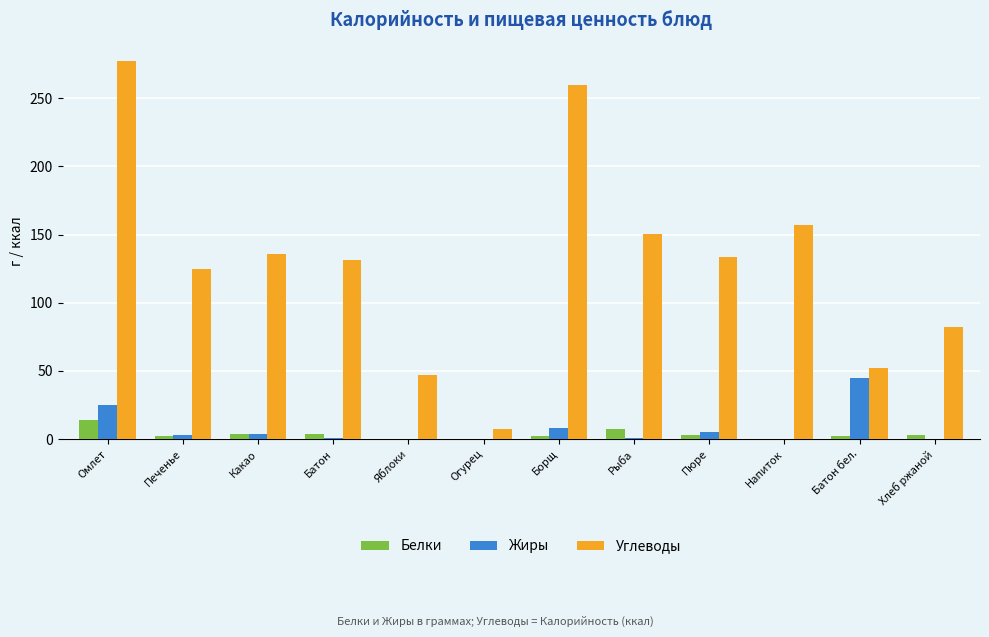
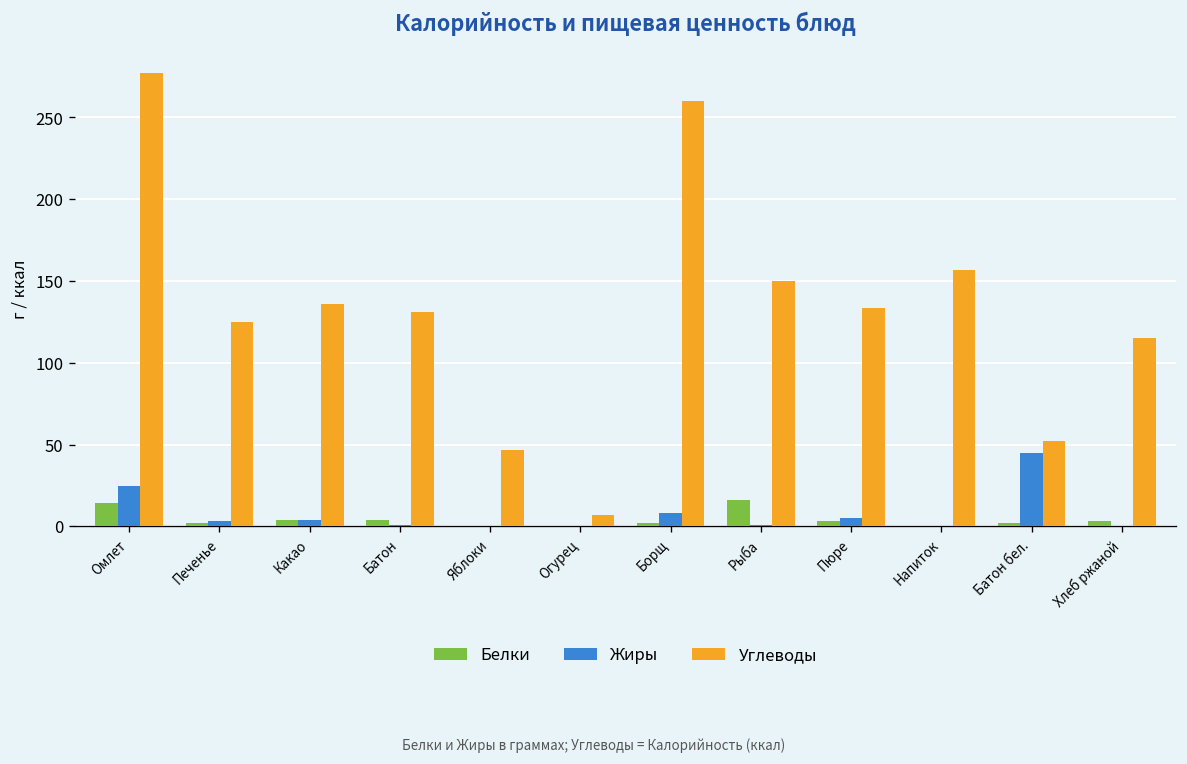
  {
    "Белки": {
      "Омлет": 14,
      "Печенье": 2,
      "Какао": 4,
      "Батон": 4,
      "Яблоки": 0,
      "Огурец": 0,
      "Борщ": 2,
-     "Рыба": 7,
+     "Рыба": 16,
      "Пюре": 3,
      "Напиток": 0,
      "Батон бел.": 2,
      "Хлеб ржаной": 3
    },
    "Жиры": {
      "Омлет": 25,
      "Печенье": 3,
      "Какао": 4,
      "Яблоки": 0,
      "Огурец": 0,
      "Борщ": 8,
      "Пюре": 5,
      "Напиток": 0,
      "Батон бел.": 45,
      "Хлеб ржаной": 0
    },
    "Углеводы": {
      "Омлет": 277,
      "Печенье": 125,
      "Какао": 136,
      "Батон": 131,
      "Яблоки": 47,
      "Огурец": 7,
      "Борщ": 260,
      "Рыба": 150,
      "Пюре": 134,
      "Напиток": 157,
      "Батон бел.": 52,
-     "Хлеб ржаной": 82
+     "Хлеб ржаной": 115
    }
  }
